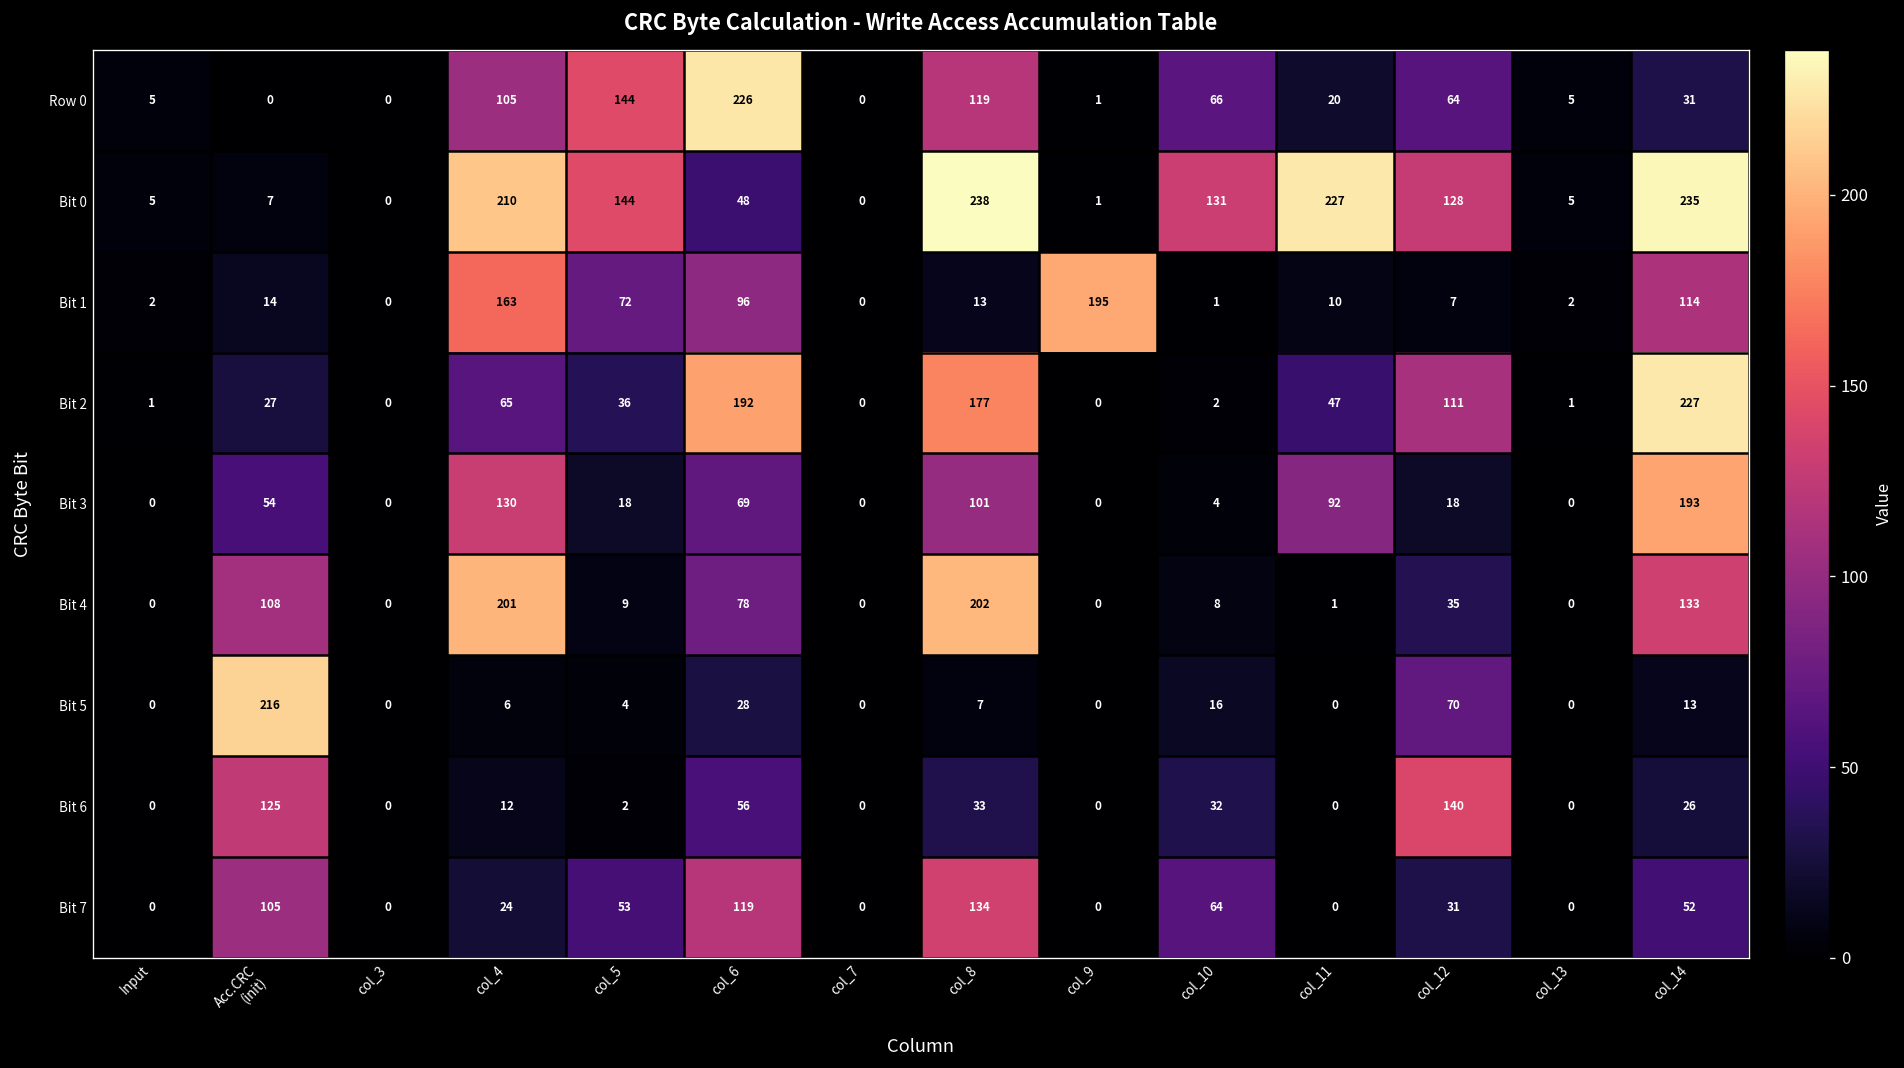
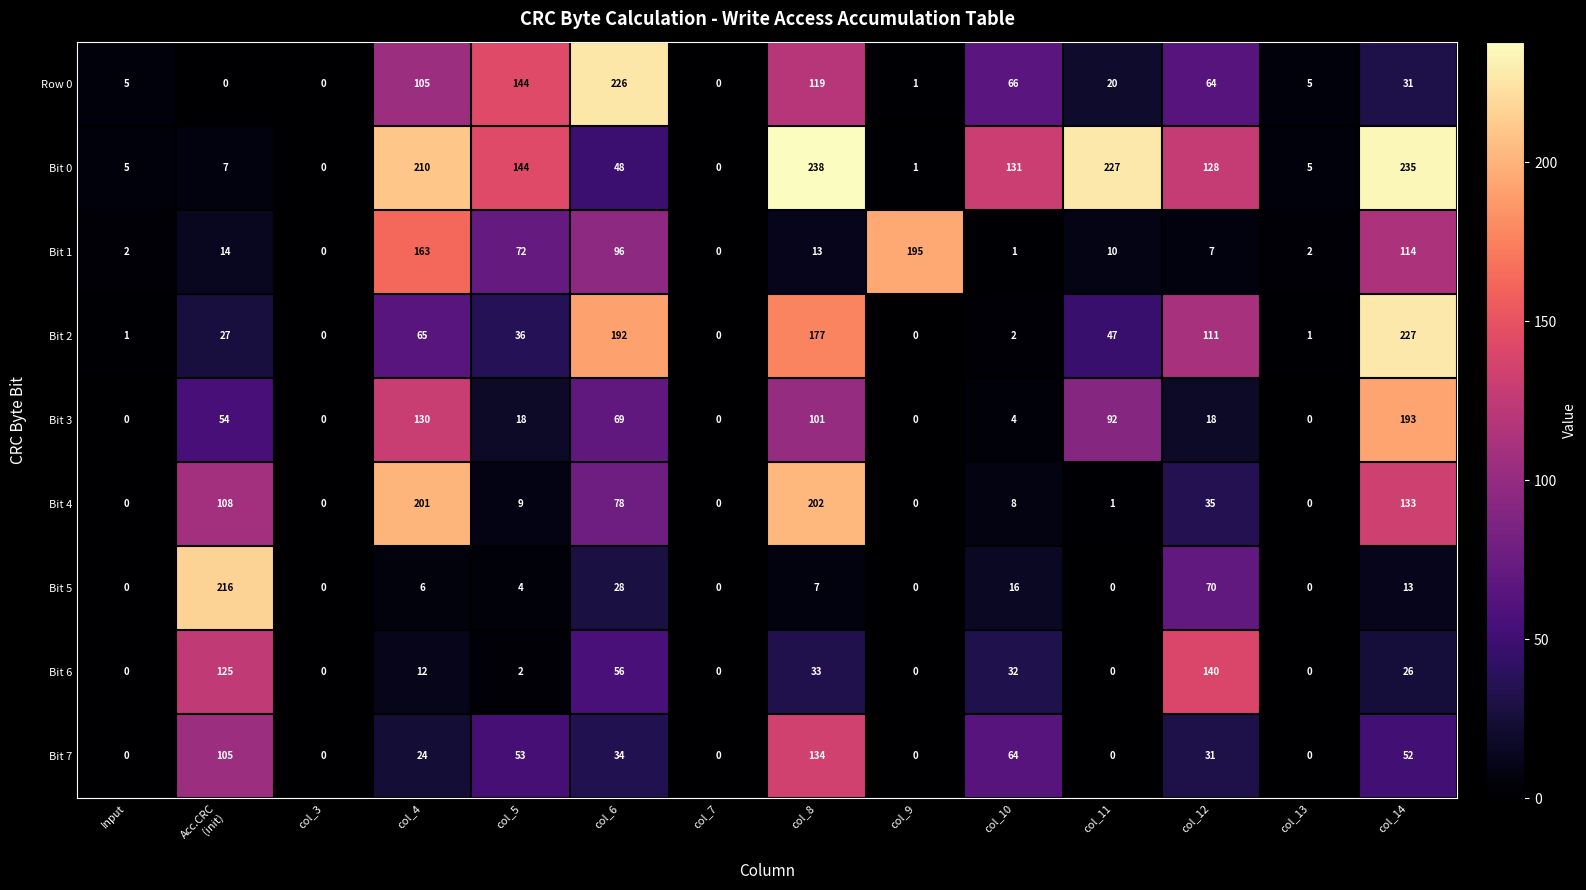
  {
    "Row 0": {
      "Input": 5,
      "Acc.CRC (init)": 0,
      "col_3": 0,
      "col_4": 105,
      "col_5": 144,
      "col_6": 226,
      "col_7": 0,
      "col_8": 119,
      "col_9": 1,
      "col_10": 66,
      "col_11": 20,
      "col_12": 64,
      "col_13": 5,
      "col_14": 31
    },
    "Bit 0": {
      "Input": 5,
      "Acc.CRC (init)": 7,
      "col_3": 0,
      "col_4": 210,
      "col_5": 144,
      "col_6": 48,
      "col_7": 0,
      "col_8": 238,
      "col_9": 1,
      "col_10": 131,
      "col_11": 227,
      "col_12": 128,
      "col_13": 5,
      "col_14": 235
    },
    "Bit 1": {
      "Input": 2,
      "Acc.CRC (init)": 14,
      "col_3": 0,
      "col_4": 163,
      "col_5": 72,
      "col_6": 96,
      "col_7": 0,
      "col_8": 13,
      "col_9": 195,
      "col_10": 1,
      "col_11": 10,
      "col_12": 7,
      "col_13": 2,
      "col_14": 114
    },
    "Bit 2": {
      "Input": 1,
      "Acc.CRC (init)": 27,
      "col_3": 0,
      "col_4": 65,
      "col_5": 36,
      "col_6": 192,
      "col_7": 0,
      "col_8": 177,
      "col_9": 0,
      "col_10": 2,
      "col_11": 47,
      "col_12": 111,
      "col_13": 1,
      "col_14": 227
    },
    "Bit 3": {
      "Input": 0,
      "Acc.CRC (init)": 54,
      "col_3": 0,
      "col_4": 130,
      "col_5": 18,
      "col_6": 69,
      "col_7": 0,
      "col_8": 101,
      "col_9": 0,
      "col_10": 4,
      "col_11": 92,
      "col_12": 18,
      "col_13": 0,
      "col_14": 193
    },
    "Bit 4": {
      "Input": 0,
      "Acc.CRC (init)": 108,
      "col_3": 0,
      "col_4": 201,
      "col_5": 9,
      "col_6": 78,
      "col_7": 0,
      "col_8": 202,
      "col_9": 0,
      "col_10": 8,
      "col_11": 1,
      "col_12": 35,
      "col_13": 0,
      "col_14": 133
    },
    "Bit 5": {
      "Input": 0,
      "Acc.CRC (init)": 216,
      "col_3": 0,
      "col_4": 6,
      "col_5": 4,
      "col_6": 28,
      "col_7": 0,
      "col_8": 7,
      "col_9": 0,
      "col_10": 16,
      "col_11": 0,
      "col_12": 70,
      "col_13": 0,
      "col_14": 13
    },
    "Bit 6": {
      "Input": 0,
      "Acc.CRC (init)": 125,
      "col_3": 0,
      "col_4": 12,
      "col_5": 2,
      "col_6": 56,
      "col_7": 0,
      "col_8": 33,
      "col_9": 0,
      "col_10": 32,
      "col_11": 0,
      "col_12": 140,
      "col_13": 0,
      "col_14": 26
    },
    "Bit 7": {
      "Input": 0,
      "Acc.CRC (init)": 105,
      "col_3": 0,
      "col_4": 24,
      "col_5": 53,
-     "col_6": 119,
+     "col_6": 34,
      "col_7": 0,
      "col_8": 134,
      "col_9": 0,
      "col_10": 64,
      "col_11": 0,
      "col_12": 31,
      "col_13": 0,
      "col_14": 52
    }
  }
